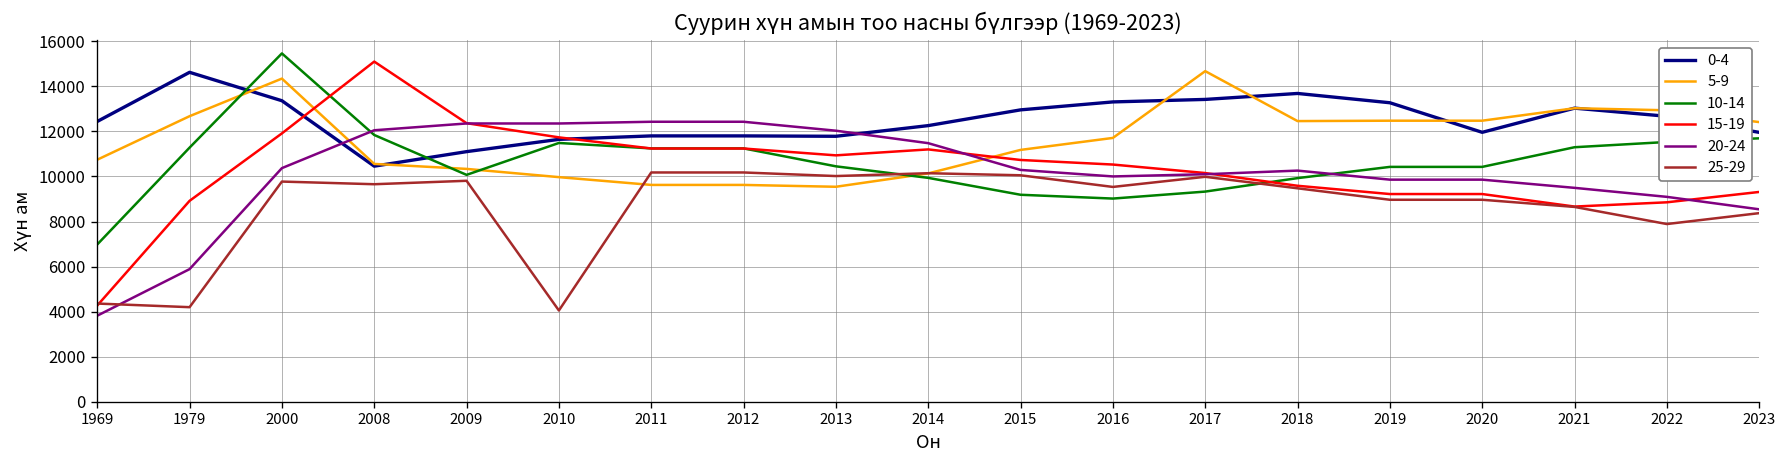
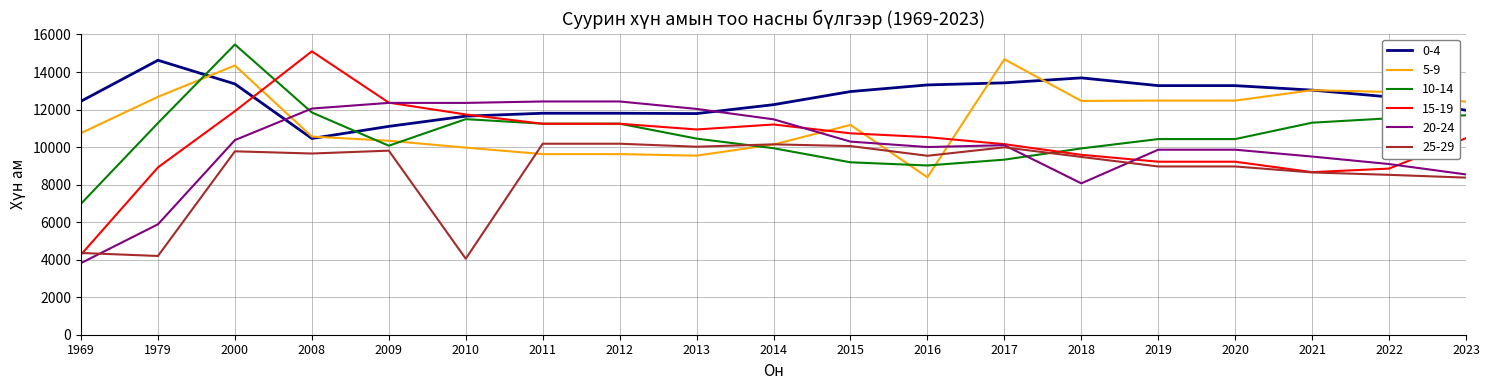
  {
    "0-4": {
      "1969": 12400,
      "1979": 14600,
      "2000": 13400,
      "2009": 11100,
      "2011": 11800,
      "2012": 11800,
      "2013": 11800,
      "2014": 12300,
      "2015": 13000,
      "2016": 13300,
      "2017": 13400,
      "2018": 13700,
      "2019": 13300,
-     "2020": 12000,
+     "2020": 13300,
      "2023": 12000
    },
    "5-9": {
      "1969": 10700,
      "1979": 12700,
      "2000": 14300,
      "2009": 10300,
      "2010": 10000,
      "2011": 9600,
      "2012": 9600,
      "2013": 9500,
      "2015": 11200,
-     "2016": 11700,
+     "2016": 8400,
      "2017": 14700,
      "2018": 12500,
      "2019": 12500,
      "2020": 12500,
      "2023": 12400
    },
    "10-14": {
      "1969": 7000,
      "1979": 11300,
      "2000": 15500,
      "2008": 11800,
      "2009": 10100,
      "2010": 11500,
      "2013": 10500,
      "2014": 9900,
      "2015": 9200,
      "2016": 9000,
      "2017": 9300,
      "2018": 9900,
      "2019": 10400,
      "2020": 10400,
      "2021": 11300,
      "2023": 11700
    },
    "15-19": {
      "1979": 8900,
      "2000": 11900,
      "2008": 15100,
      "2013": 10900,
      "2014": 11200,
      "2015": 10700,
      "2016": 10500,
      "2019": 9200,
      "2020": 9200,
      "2022": 8900,
-     "2023": 9300
+     "2023": 10500
    },
    "20-24": {
      "1969": 3800,
      "1979": 5900,
      "2000": 10400,
      "2008": 12100,
      "2010": 12400,
      "2011": 12400,
      "2012": 12400,
      "2013": 12000,
      "2014": 11500,
      "2015": 10300,
      "2016": 10000,
-     "2018": 10300,
+     "2018": 8100,
      "2019": 9900,
      "2020": 9900,
      "2021": 9500,
      "2022": 9100,
      "2023": 8500
    },
    "25-29": {
      "1979": 4200,
      "2000": 9800,
      "2008": 9700,
      "2009": 9800,
      "2010": 4000,
      "2011": 10200,
      "2012": 10200,
      "2013": 10000,
      "2015": 10100,
      "2016": 9500,
      "2019": 9000,
      "2020": 9000,
-     "2022": 7900,
+     "2022": 8500,
      "2023": 8400
    }
  }
